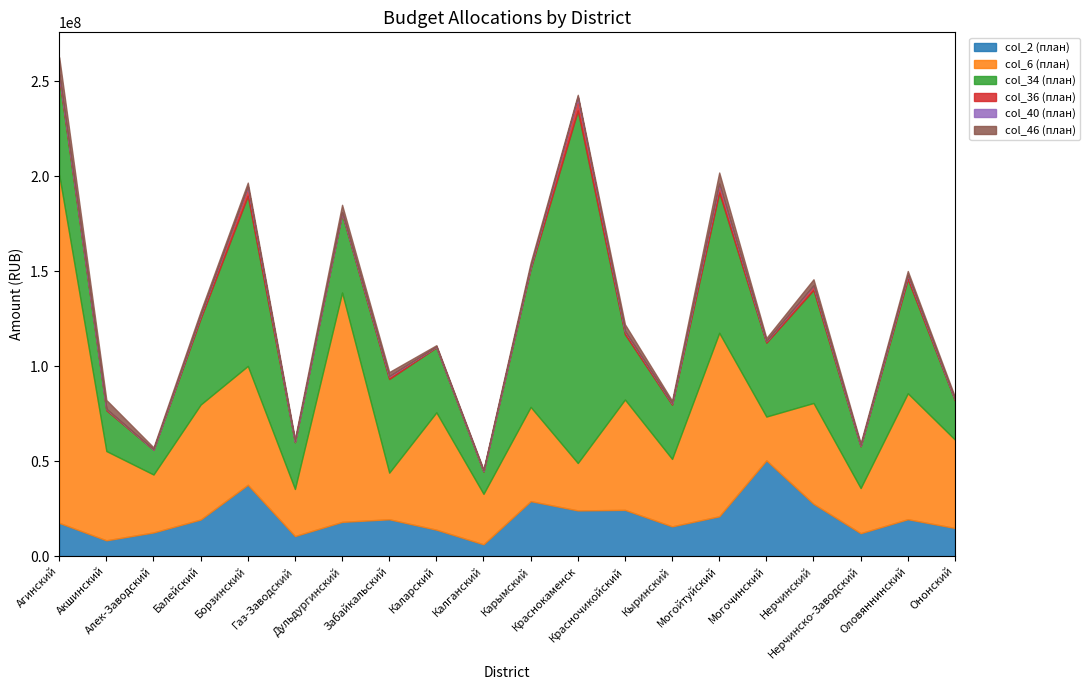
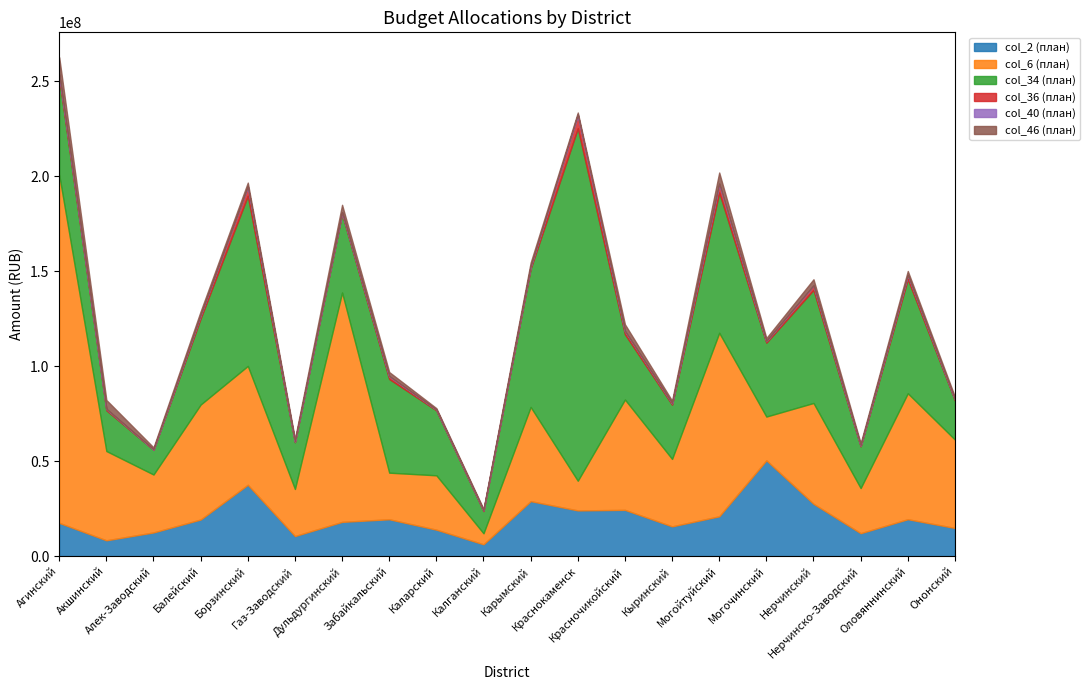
  {
    "col_2 (план)": {
      "Агинский": 17000000,
      "Акшинский": 8000000,
      "Алек-Заводский": 12000000,
      "Балейский": 19000000,
      "Борзинский": 38000000,
      "Газ-Заводский": 11000000,
      "Дульдургинский": 18000000,
      "Забайкальский": 19000000,
      "Каларский": 14000000,
      "Калганский": 6000000,
      "Карымский": 29000000,
      "Краснокаменск": 24000000,
      "Красночикойский": 24000000,
      "Кыринский": 16000000,
      "Могойтуйский": 21000000,
      "Могочинский": 50000000,
      "Нерчинский": 28000000,
      "Нерчинско-Заводский": 12000000,
      "Оловяннинский": 19000000,
      "Ононский": 15000000
    },
    "col_6 (план)": {
      "Агинский": 183000000,
      "Акшинский": 47000000,
      "Алек-Заводский": 30000000,
      "Балейский": 61000000,
      "Борзинский": 63000000,
      "Газ-Заводский": 25000000,
      "Дульдургинский": 121000000,
      "Забайкальский": 25000000,
-     "Каларский": 62000000,
-     "Калганский": 27000000,
+     "Каларский": 29000000,
+     "Калганский": 6000000,
      "Карымский": 50000000,
-     "Краснокаменск": 25000000,
+     "Краснокаменск": 16000000,
      "Красночикойский": 58000000,
      "Кыринский": 35000000,
      "Могойтуйский": 97000000,
      "Могочинский": 23000000,
      "Нерчинский": 53000000,
      "Нерчинско-Заводский": 24000000,
      "Оловяннинский": 66000000,
      "Ононский": 47000000
    },
    "col_34 (план)": {
      "Агинский": 51000000,
      "Балейский": 45000000,
      "Борзинский": 90000000,
      "Забайкальский": 49000000,
      "Краснокаменск": 185000000,
      "Красночикойский": 34000000,
      "Могойтуйский": 74000000,
      "Нерчинский": 59000000,
      "Оловяннинский": 60000000
    },
    "col_46 (план)": {
      "Агинский": 9000000,
      "Акшинский": 5000000,
      "Балейский": 2000000,
      "Борзинский": 2000000,
      "Дульдургинский": 4000000,
      "Забайкальский": 2000000,
      "Карымский": 2000000,
      "Красночикойский": 4000000,
      "Могойтуйский": 6000000,
      "Могочинский": 2000000,
      "Нерчинский": 3000000,
      "Оловяннинский": 2000000
    }
  }
